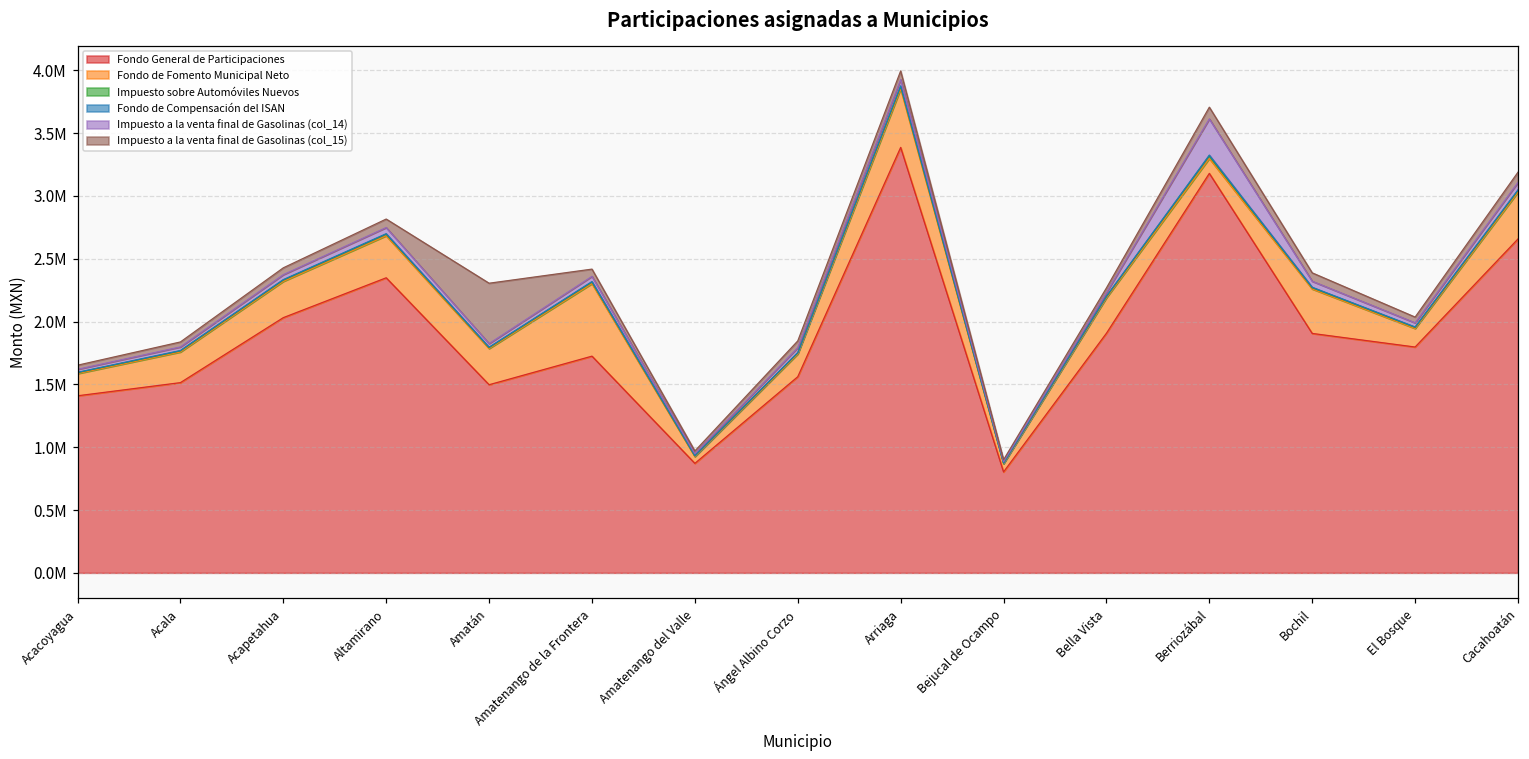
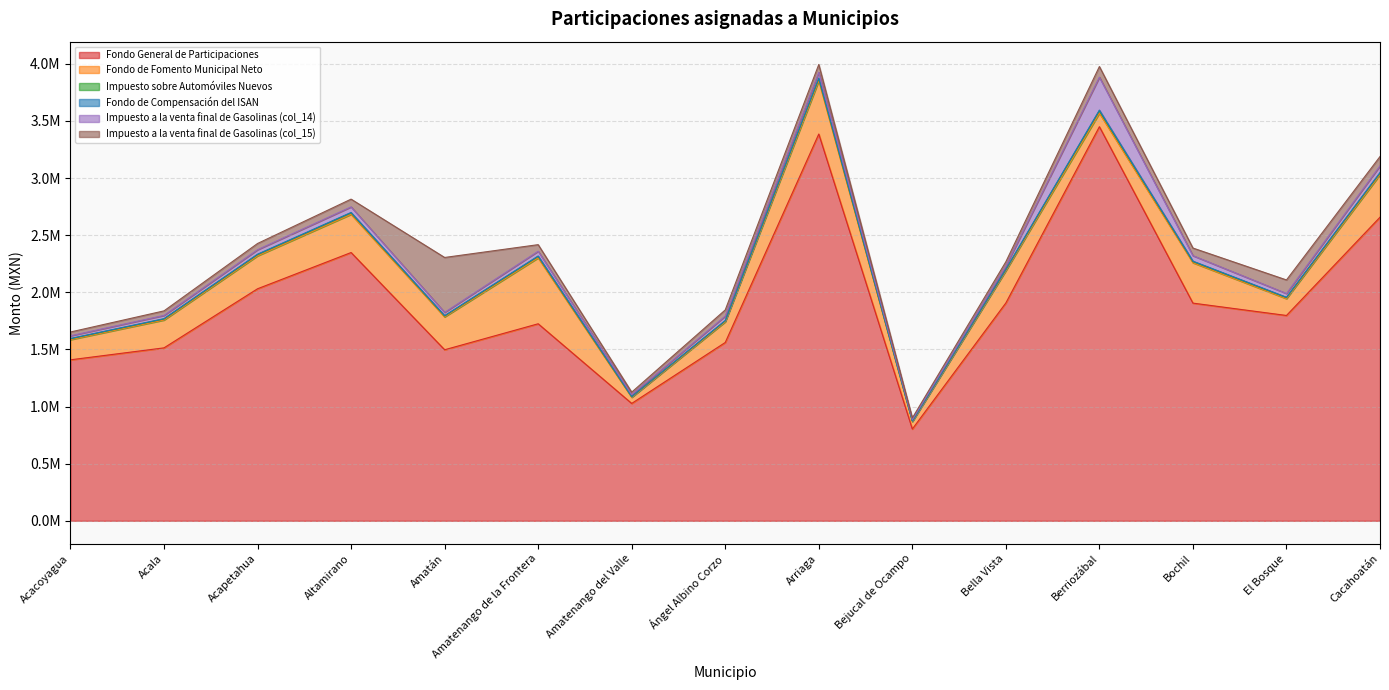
  {
    "Fondo General de Participaciones": {
      "Acacoyagua": 1410000,
      "Acala": 1510000,
      "Acapetahua": 2030000,
      "Altamirano": 2350000,
      "Amatán": 1500000,
      "Amatenango de la Frontera": 1720000,
-     "Amatenango del Valle": 870000,
+     "Amatenango del Valle": 1030000,
      "Ángel Albino Corzo": 1560000,
      "Arriaga": 3390000,
      "Bejucal de Ocampo": 800000,
      "Bella Vista": 1910000,
-     "Berriozábal": 3180000,
+     "Berriozábal": 3450000,
      "Bochil": 1910000,
      "El Bosque": 1800000,
      "Cacahoatán": 2660000
    },
    "Impuesto a la venta final de Gasolinas (col_14)": {
      "Acacoyagua": 20000,
      "Acala": 30000,
      "Acapetahua": 40000,
      "Altamirano": 50000,
      "Amatán": 30000,
      "Amatenango de la Frontera": 40000,
      "Ángel Albino Corzo": 40000,
      "Arriaga": 50000,
      "Bella Vista": 30000,
      "Berriozábal": 290000,
      "Bochil": 50000,
      "El Bosque": 30000,
      "Cacahoatán": 60000
    },
    "Impuesto a la venta final de Gasolinas (col_15)": {
      "Acacoyagua": 30000,
      "Acala": 40000,
      "Acapetahua": 50000,
      "Altamirano": 70000,
      "Amatán": 480000,
      "Amatenango de la Frontera": 60000,
      "Ángel Albino Corzo": 50000,
      "Arriaga": 70000,
      "Bella Vista": 40000,
      "Berriozábal": 90000,
      "Bochil": 70000,
-     "El Bosque": 50000,
+     "El Bosque": 120000,
      "Cacahoatán": 80000
    }
  }
